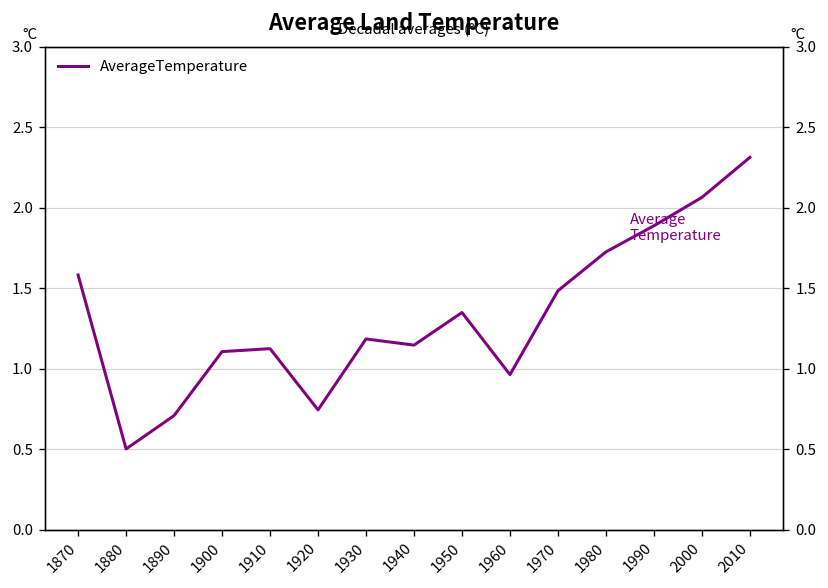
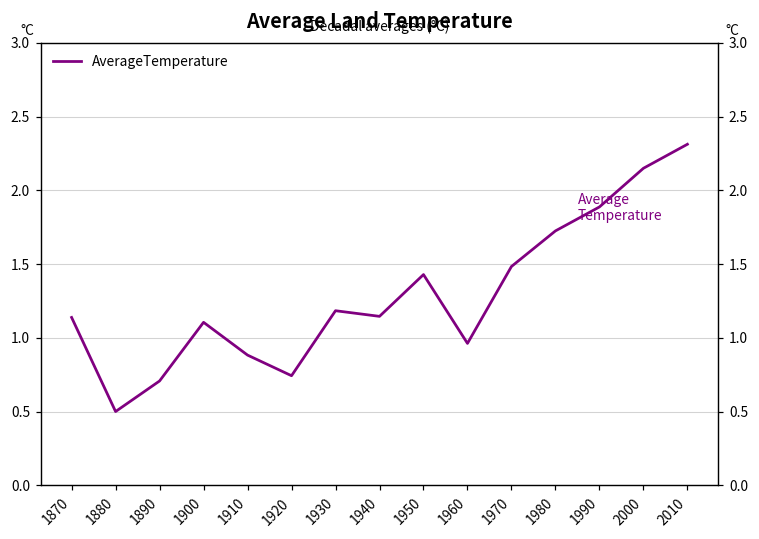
  {
-   "1870": 1.58,
+   "1870": 1.14,
    "1880": 0.50,
    "1890": 0.71,
    "1900": 1.11,
-   "1910": 1.12,
+   "1910": 0.88,
    "1920": 0.74,
    "1930": 1.18,
    "1940": 1.15,
-   "1950": 1.35,
+   "1950": 1.43,
    "1960": 0.96,
    "1970": 1.48,
    "1980": 1.72,
    "1990": 1.89,
-   "2000": 2.06,
+   "2000": 2.15,
    "2010": 2.31
  }
